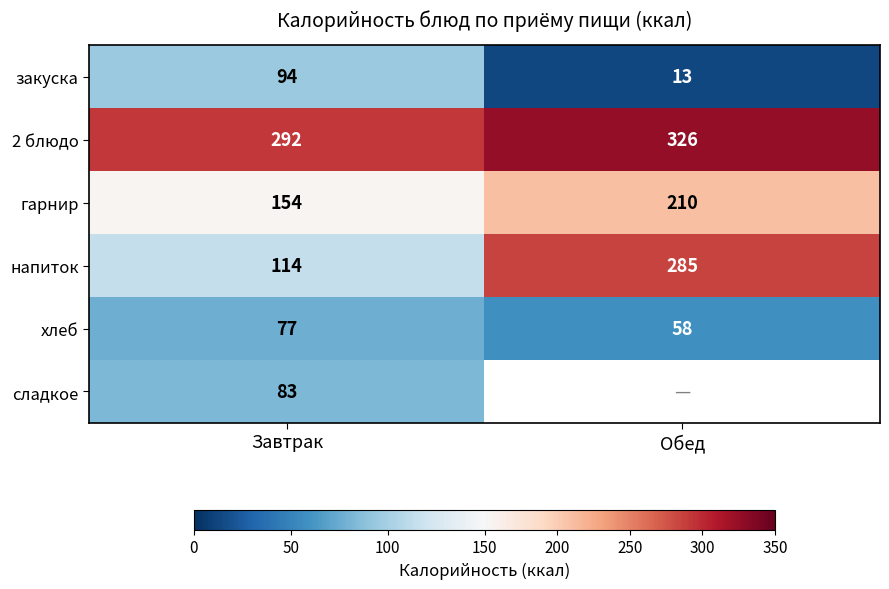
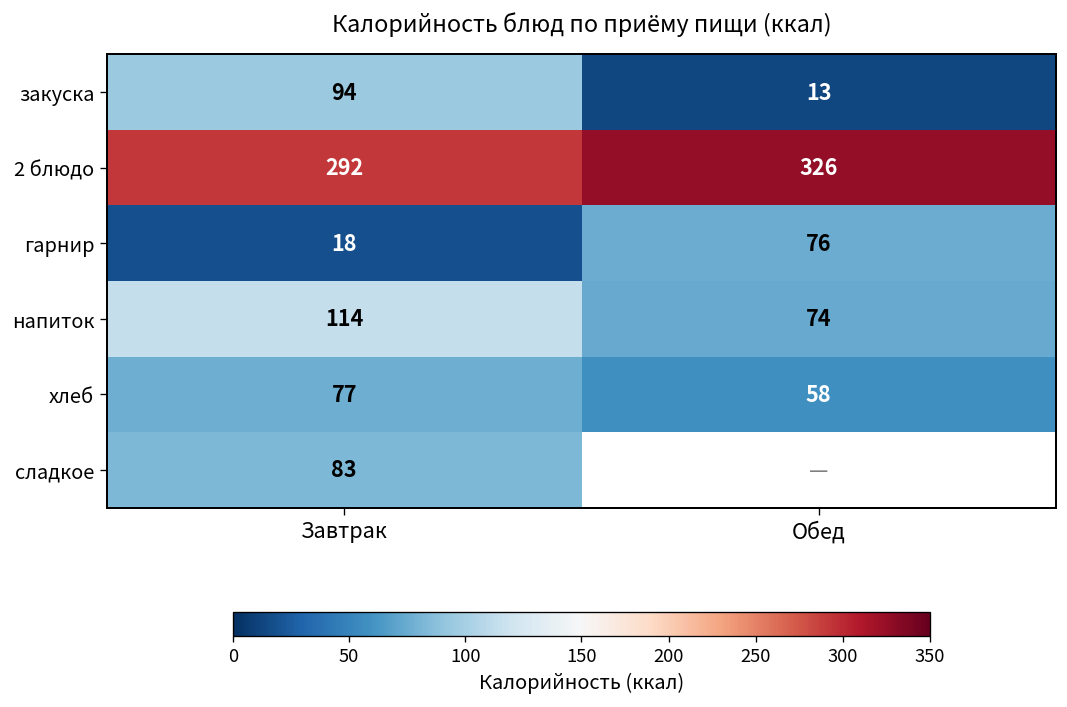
  {
    "закуска": {
      "Завтрак": 94,
      "Обед": 13
    },
    "2 блюдо": {
      "Завтрак": 292,
      "Обед": 326
    },
    "гарнир": {
-     "Завтрак": 154,
-     "Обед": 210
+     "Завтрак": 18,
+     "Обед": 76
    },
    "напиток": {
      "Завтрак": 114,
-     "Обед": 285
+     "Обед": 74
    },
    "хлеб": {
      "Завтрак": 77,
      "Обед": 58
    },
    "сладкое": {
      "Завтрак": 83
    }
  }
